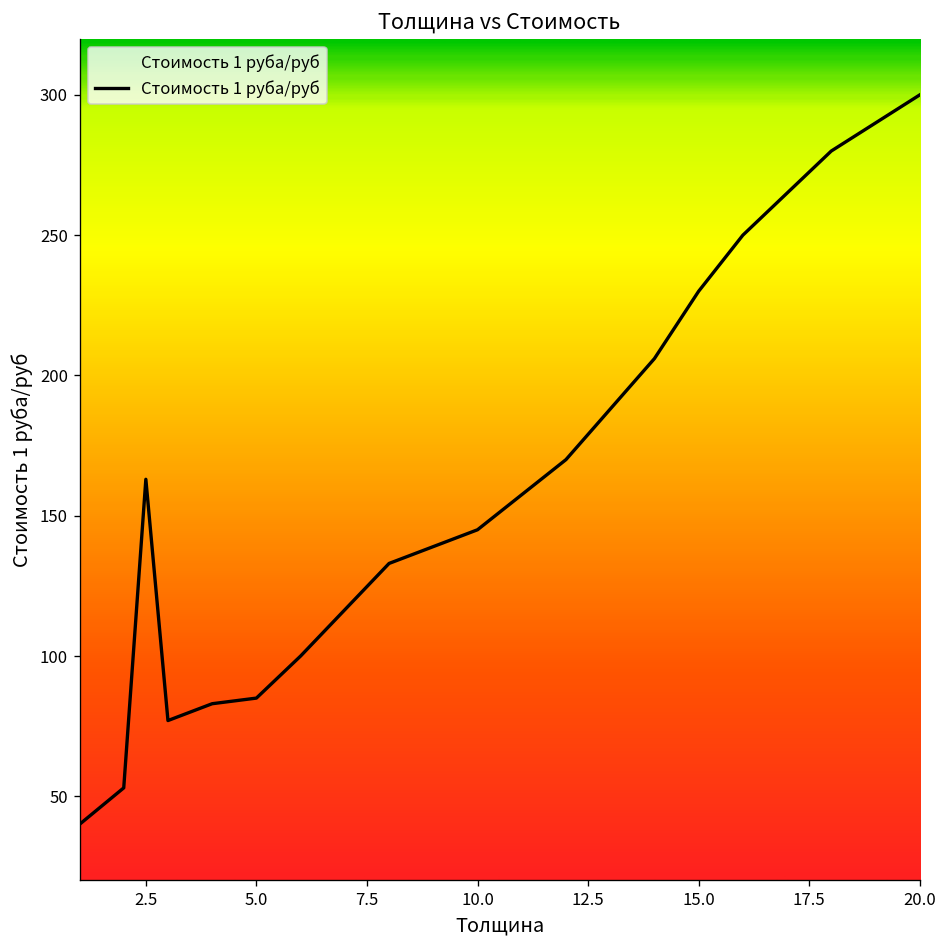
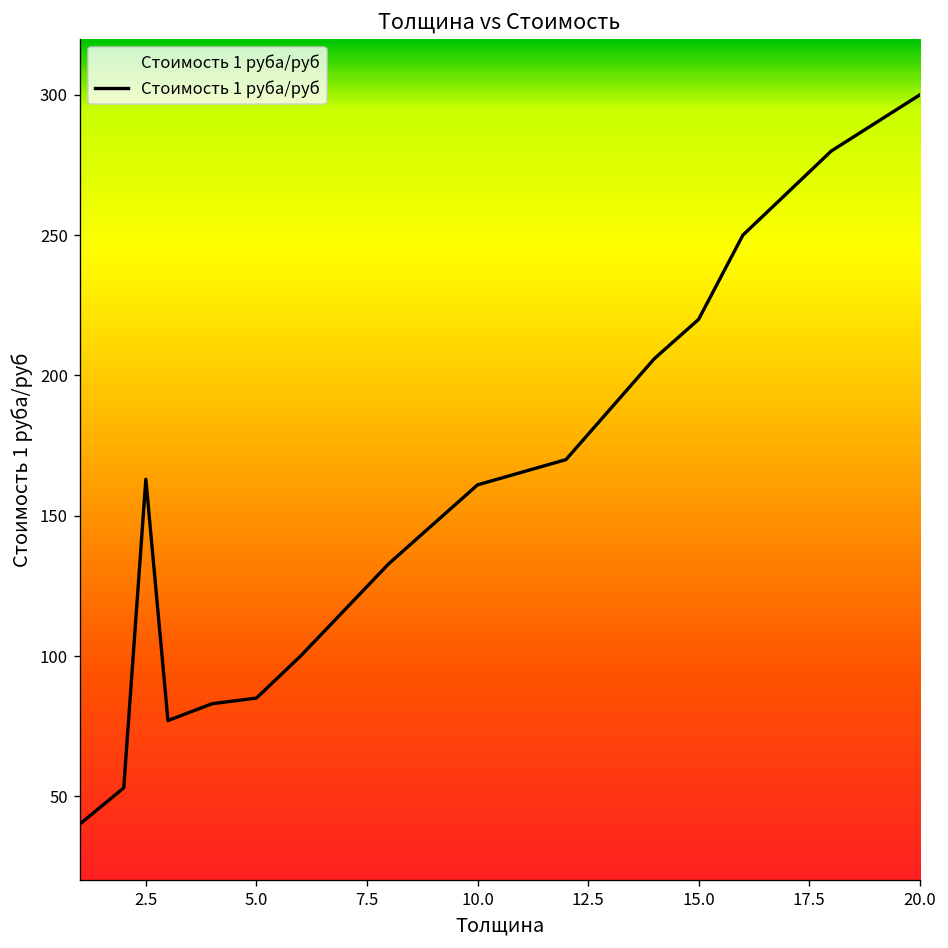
  {
    "2.5": 163,
    "5.0": 85,
-   "10.0": 145,
-   "15.0": 230,
+   "10.0": 161,
+   "15.0": 220,
    "20.0": 300
  }
